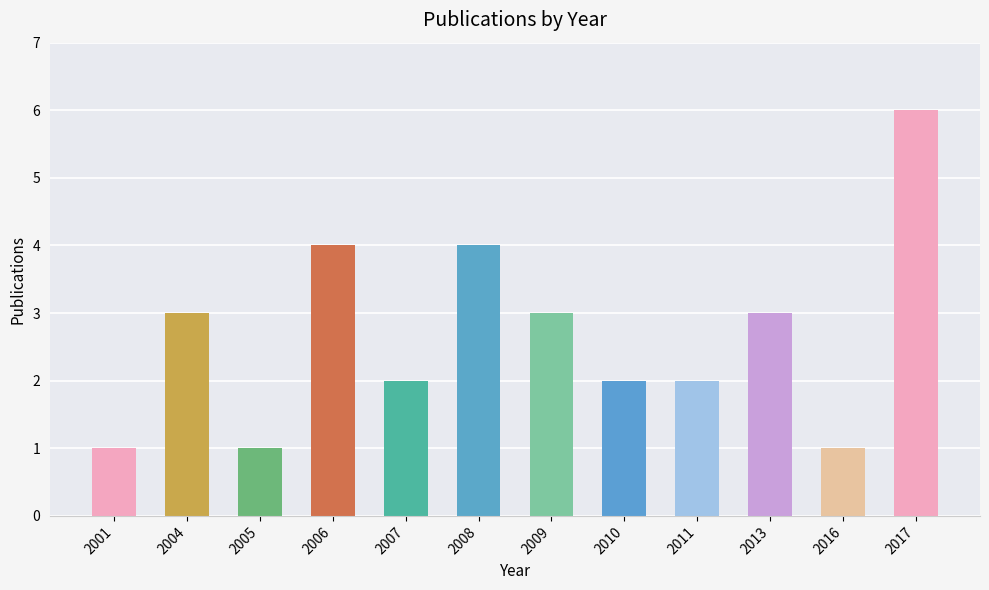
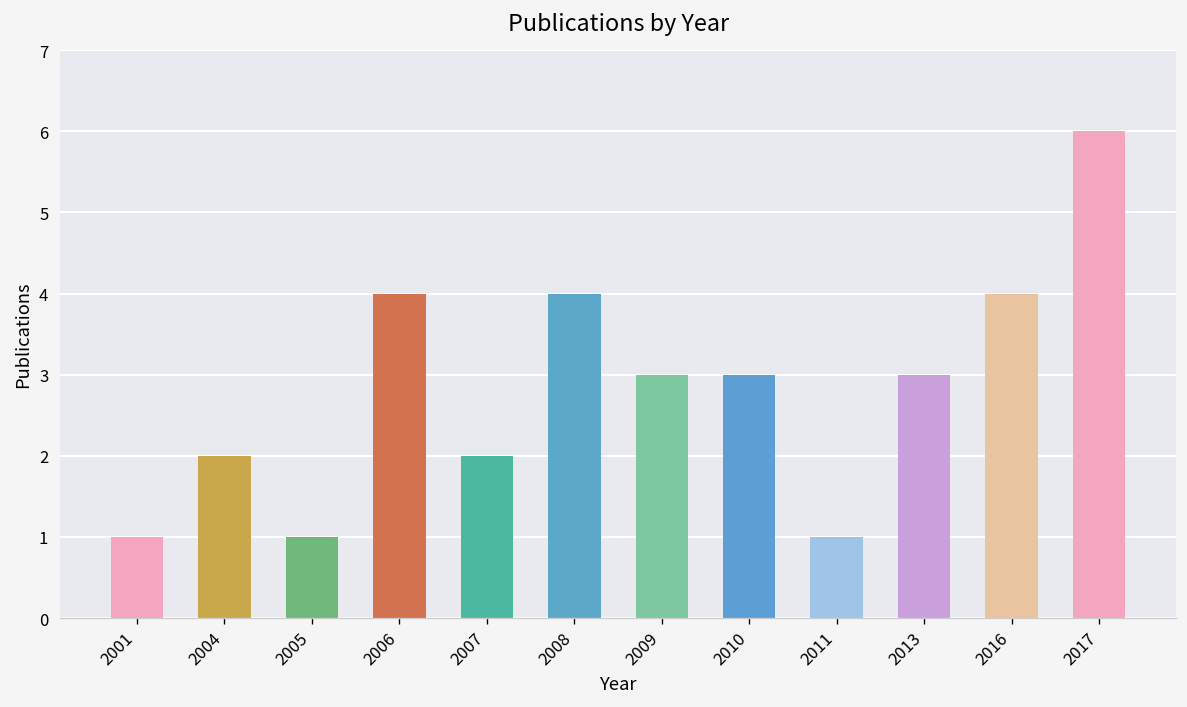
  {
    "2001": 1,
-   "2004": 3,
+   "2004": 2,
    "2005": 1,
    "2006": 4,
    "2007": 2,
    "2008": 4,
    "2009": 3,
-   "2010": 2,
-   "2011": 2,
+   "2010": 3,
+   "2011": 1,
    "2013": 3,
-   "2016": 1,
+   "2016": 4,
    "2017": 6
  }
